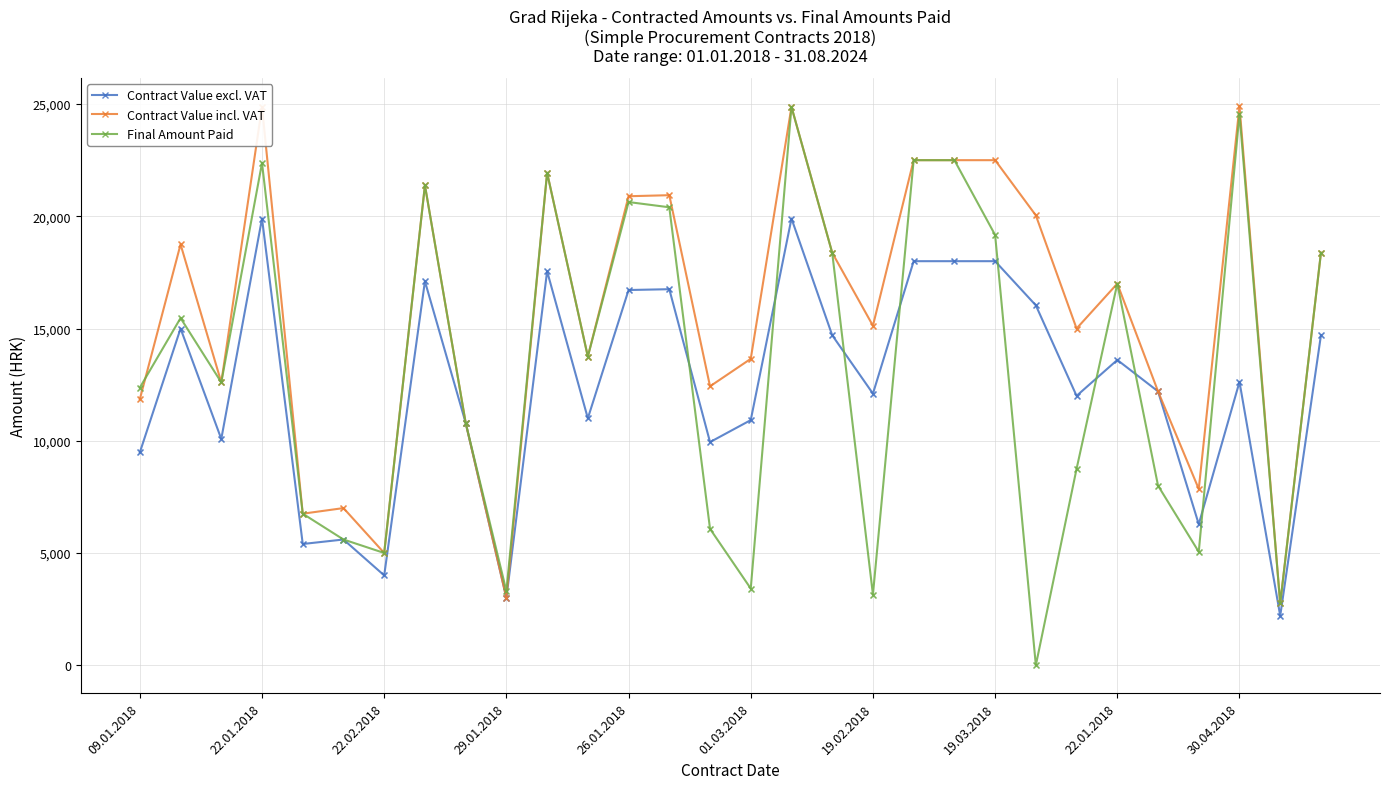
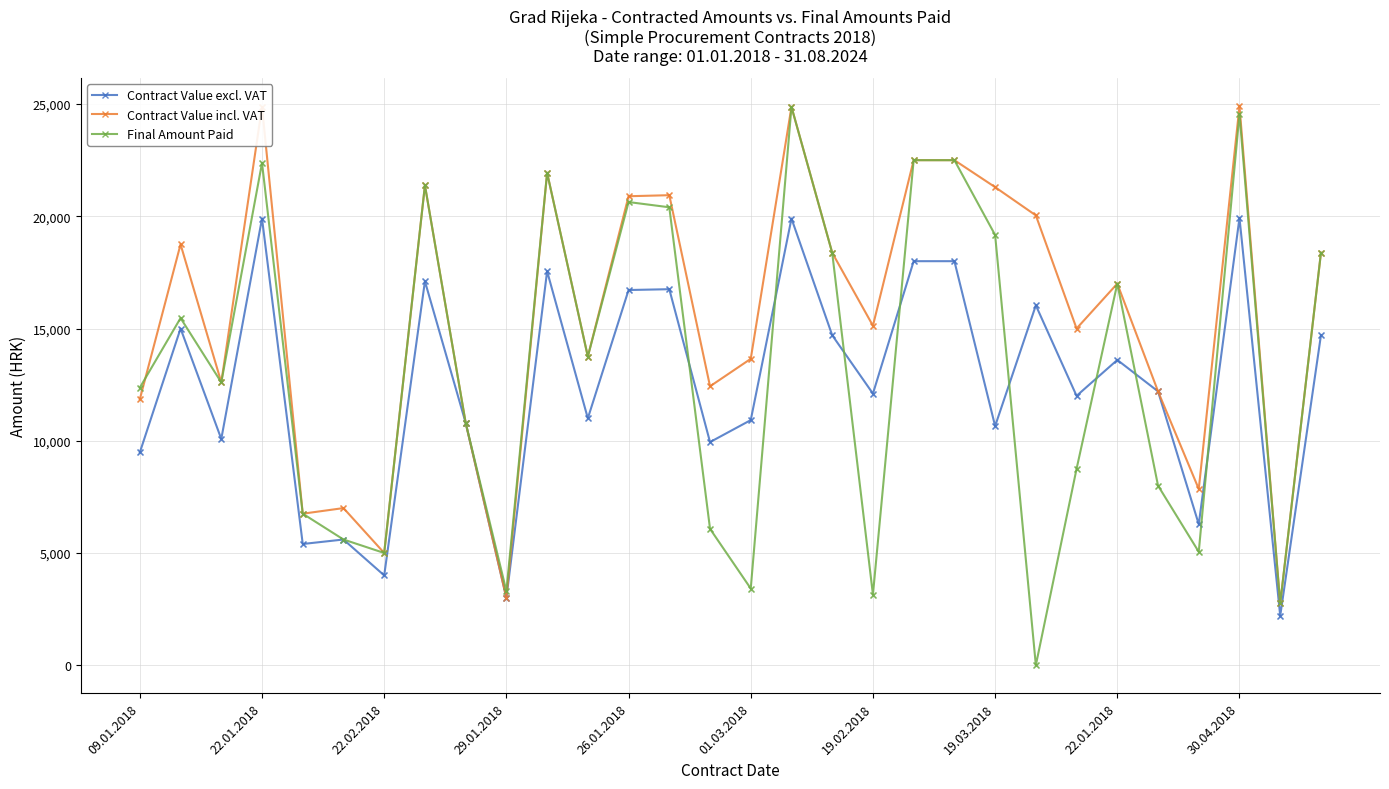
  {
    "Contract Value excl. VAT": {
      "09.01.2018": "9,500",
-     "19.03.2018": "18,000",
-     "30.04.2018": "12,600"
+     "19.03.2018": "10,700",
+     "30.04.2018": "19,900"
    },
    "Contract Value incl. VAT": {
      "09.01.2018": "11,900",
-     "19.03.2018": "22,500",
+     "19.03.2018": "21,300",
      "30.04.2018": "24,900"
    },
    "Final Amount Paid": {
      "09.01.2018": "12,400",
      "19.03.2018": "19,200",
      "30.04.2018": "24,600"
    }
  }
